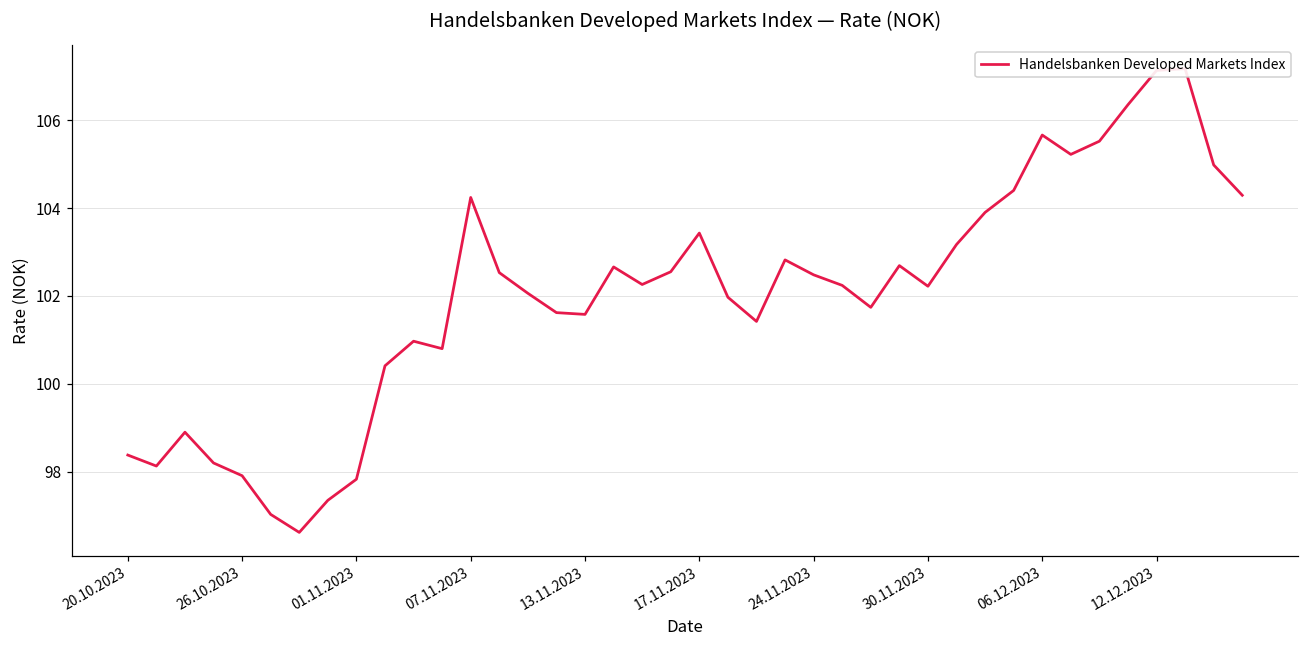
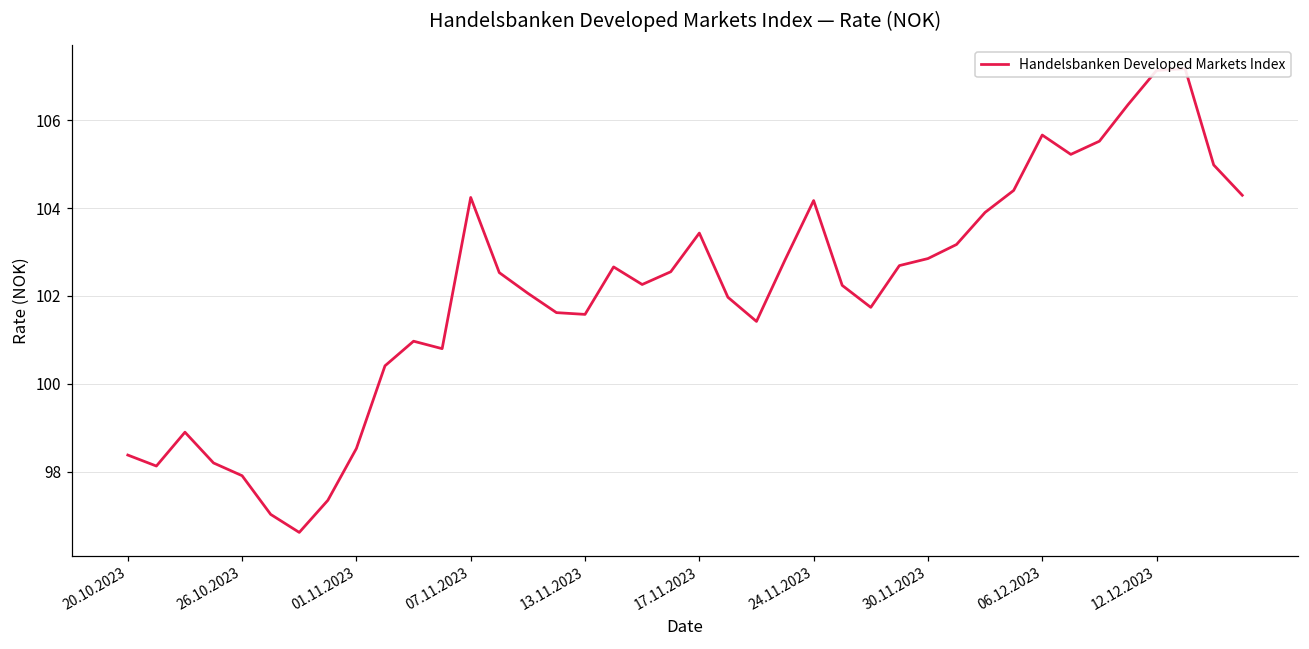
  {
    "20.10.2023": 98.4,
    "26.10.2023": 97.9,
-   "01.11.2023": 97.8,
+   "01.11.2023": 98.5,
    "07.11.2023": 104.2,
    "13.11.2023": 101.6,
    "17.11.2023": 103.4,
-   "24.11.2023": 102.5,
-   "30.11.2023": 102.2,
+   "24.11.2023": 104.2,
+   "30.11.2023": 102.9,
    "06.12.2023": 105.7
  }
